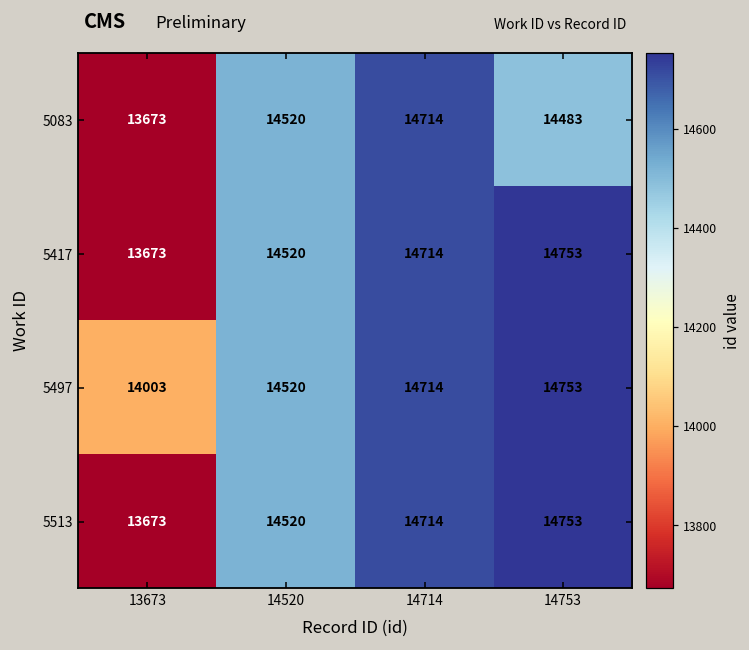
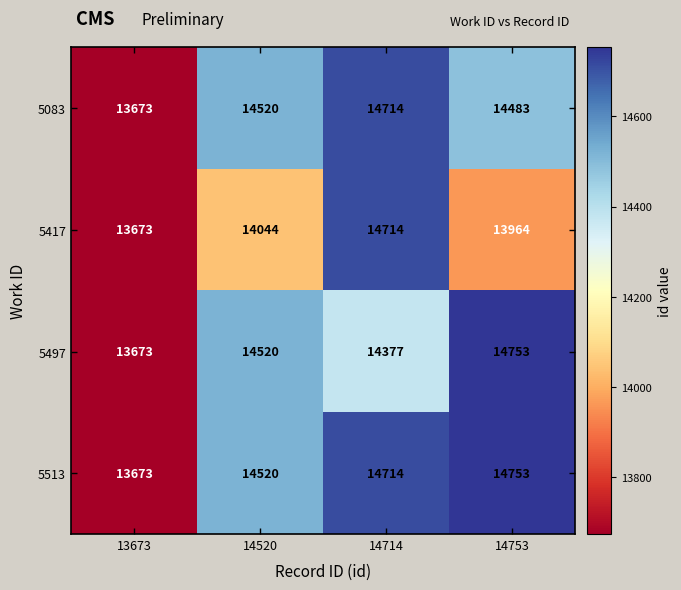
  {
    "5083": {
      "13673": 13673,
      "14520": 14520,
      "14714": 14714,
      "14753": 14483
    },
    "5417": {
      "13673": 13673,
-     "14520": 14520,
+     "14520": 14044,
      "14714": 14714,
-     "14753": 14753
+     "14753": 13964
    },
    "5497": {
-     "13673": 14003,
+     "13673": 13673,
      "14520": 14520,
-     "14714": 14714,
+     "14714": 14377,
      "14753": 14753
    },
    "5513": {
      "13673": 13673,
      "14520": 14520,
      "14714": 14714,
      "14753": 14753
    }
  }
